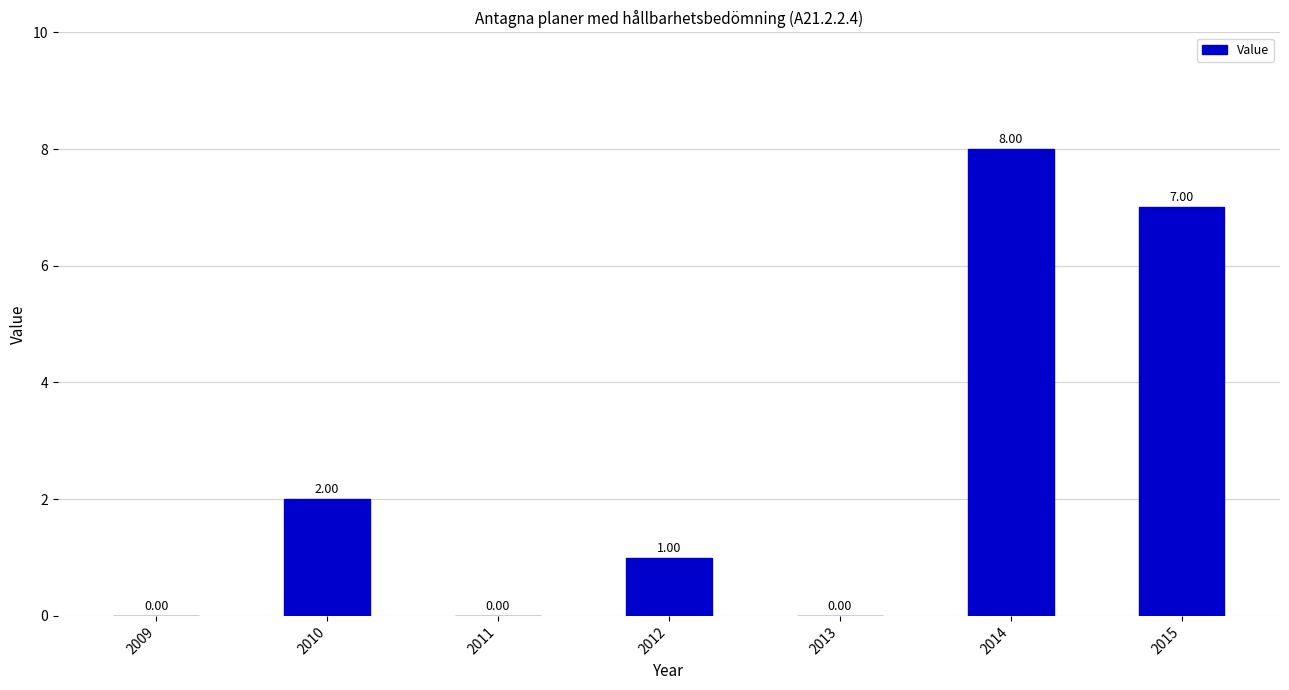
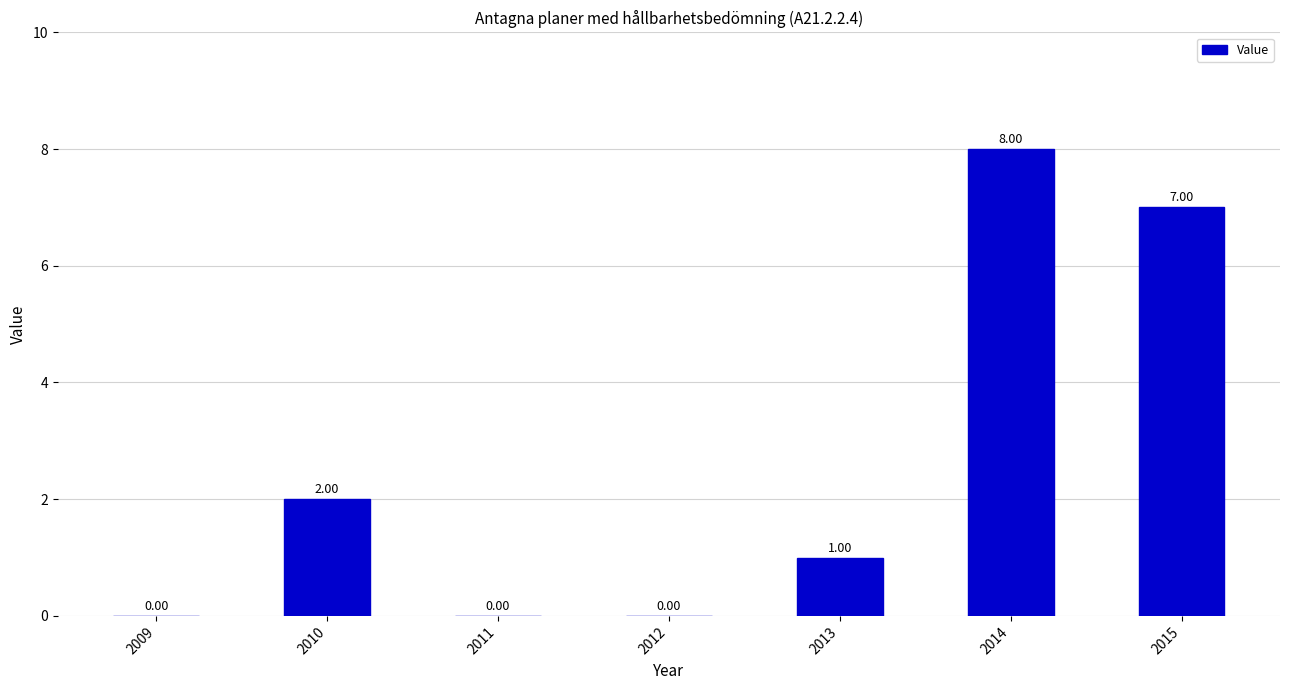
  {
    "2009": 0.00,
    "2010": 2.00,
    "2011": 0.00,
-   "2012": 1.00,
-   "2013": 0.00,
+   "2012": 0.00,
+   "2013": 1.00,
    "2014": 8.00,
    "2015": 7.00
  }
